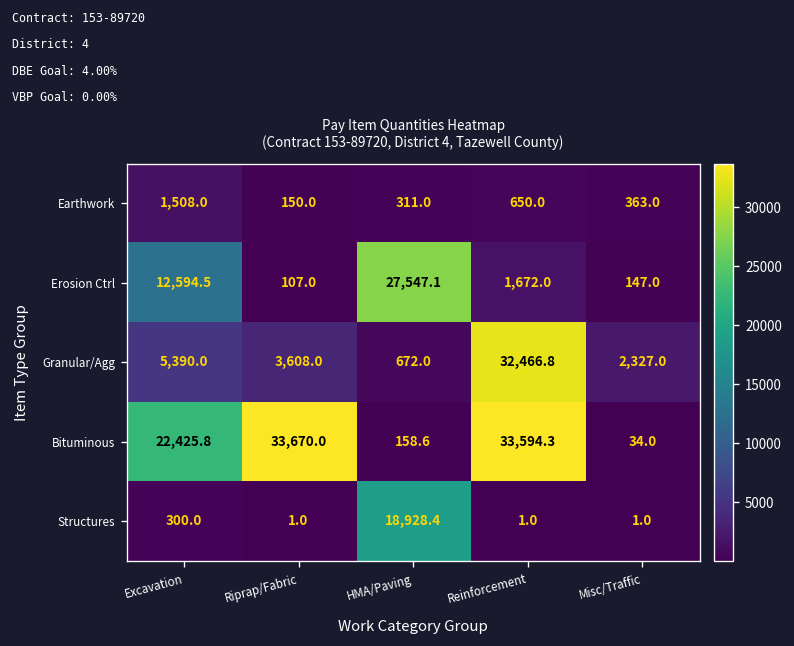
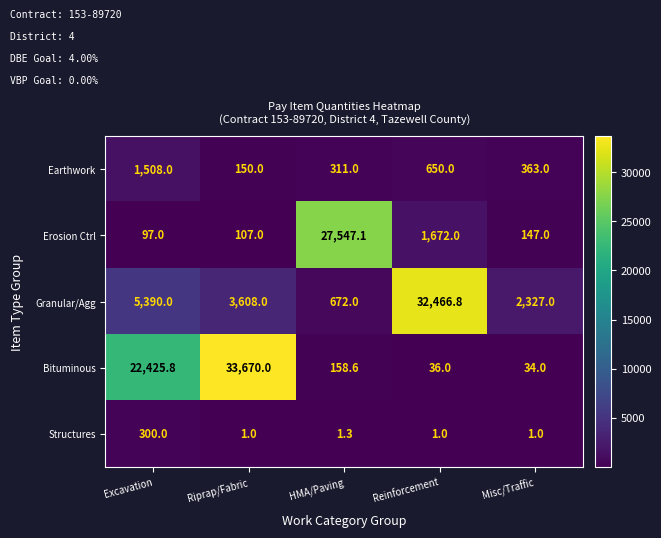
  {
    "Earthwork": {
      "Excavation": "1,508.0",
      "Riprap/Fabric": "150.0",
      "HMA/Paving": "311.0",
      "Reinforcement": "650.0",
      "Misc/Traffic": "363.0"
    },
    "Erosion Ctrl": {
-     "Excavation": "12,594.5",
+     "Excavation": "97.0",
      "Riprap/Fabric": "107.0",
      "HMA/Paving": "27,547.1",
      "Reinforcement": "1,672.0",
      "Misc/Traffic": "147.0"
    },
    "Granular/Agg": {
      "Excavation": "5,390.0",
      "Riprap/Fabric": "3,608.0",
      "HMA/Paving": "672.0",
      "Reinforcement": "32,466.8",
      "Misc/Traffic": "2,327.0"
    },
    "Bituminous": {
      "Excavation": "22,425.8",
      "Riprap/Fabric": "33,670.0",
      "HMA/Paving": "158.6",
-     "Reinforcement": "33,594.3",
+     "Reinforcement": "36.0",
      "Misc/Traffic": "34.0"
    },
    "Structures": {
      "Excavation": "300.0",
      "Riprap/Fabric": "1.0",
-     "HMA/Paving": "18,928.4",
+     "HMA/Paving": "1.3",
      "Reinforcement": "1.0",
      "Misc/Traffic": "1.0"
    }
  }
